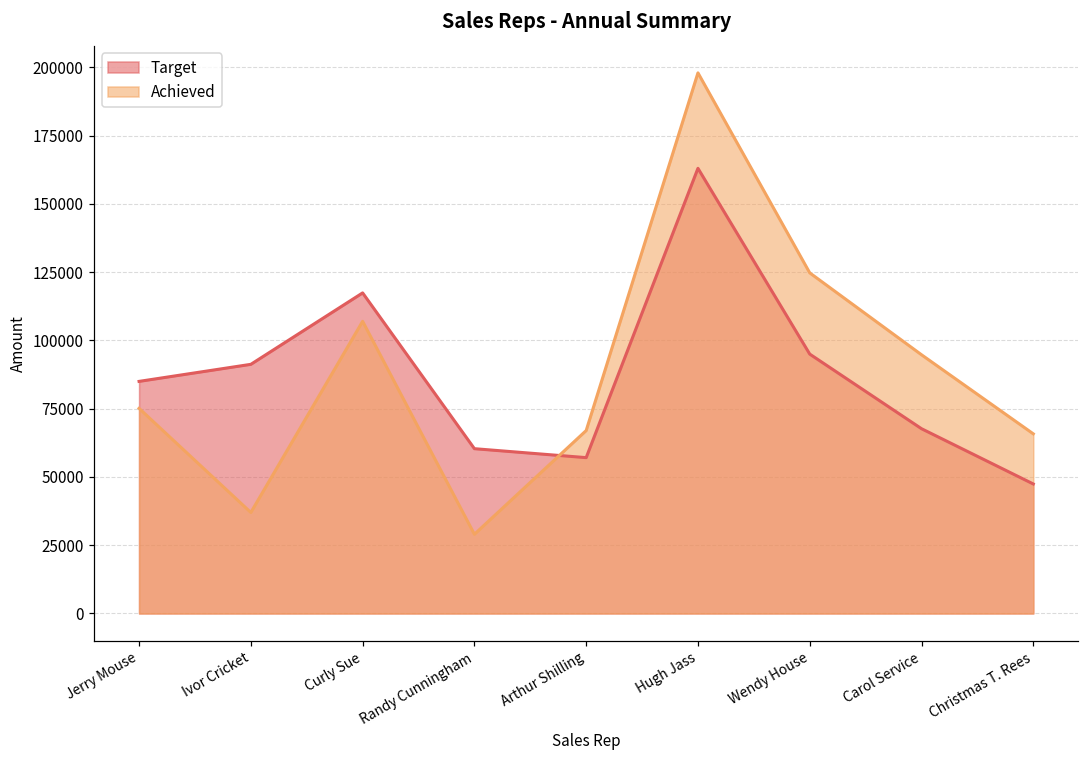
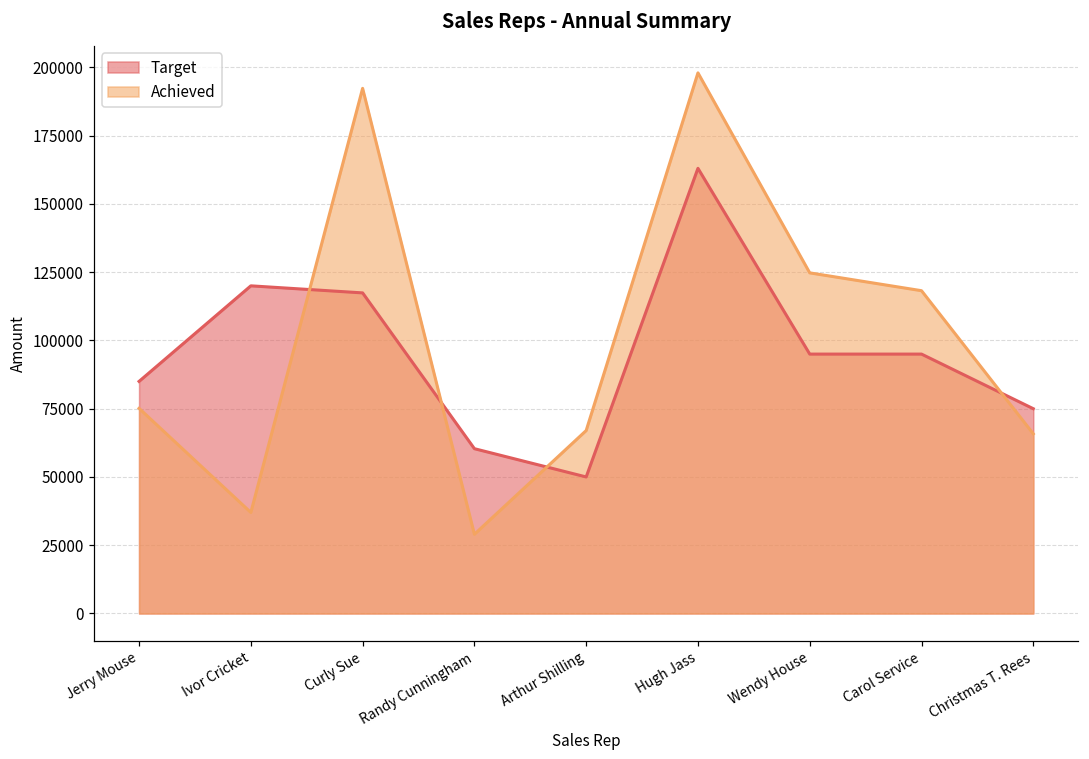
  {
    "Target": {
      "Jerry Mouse": 85000,
-     "Ivor Cricket": 91000,
+     "Ivor Cricket": 120000,
      "Curly Sue": 117000,
      "Randy Cunningham": 60000,
-     "Arthur Shilling": 57000,
+     "Arthur Shilling": 50000,
      "Hugh Jass": 163000,
      "Wendy House": 95000,
-     "Carol Service": 68000,
-     "Christmas T. Rees": 47000
+     "Carol Service": 95000,
+     "Christmas T. Rees": 75000
    },
    "Achieved": {
      "Jerry Mouse": 75000,
      "Ivor Cricket": 37000,
-     "Curly Sue": 107000,
+     "Curly Sue": 192000,
      "Randy Cunningham": 29000,
      "Arthur Shilling": 67000,
      "Hugh Jass": 198000,
      "Wendy House": 125000,
-     "Carol Service": 95000,
+     "Carol Service": 118000,
      "Christmas T. Rees": 66000
    }
  }
